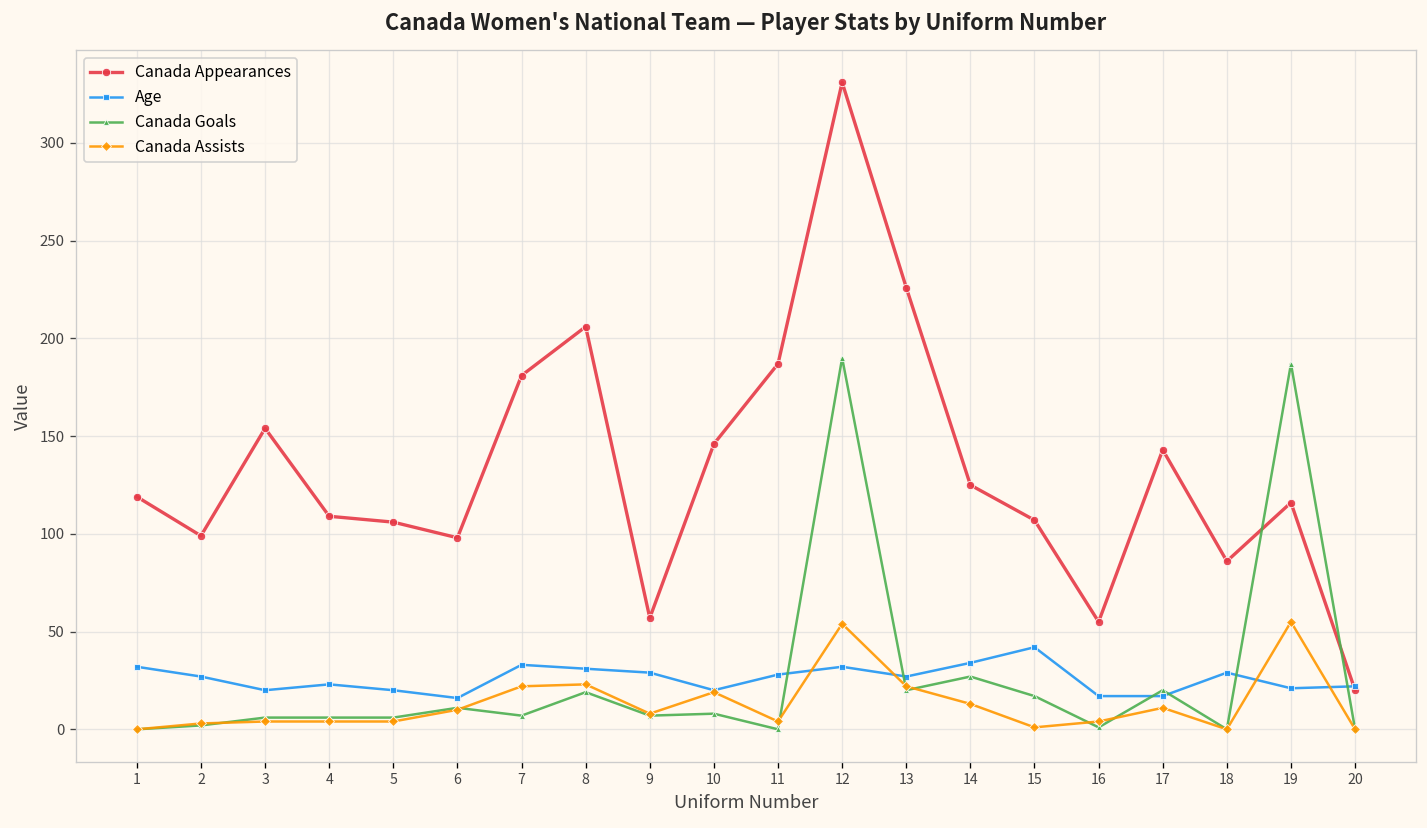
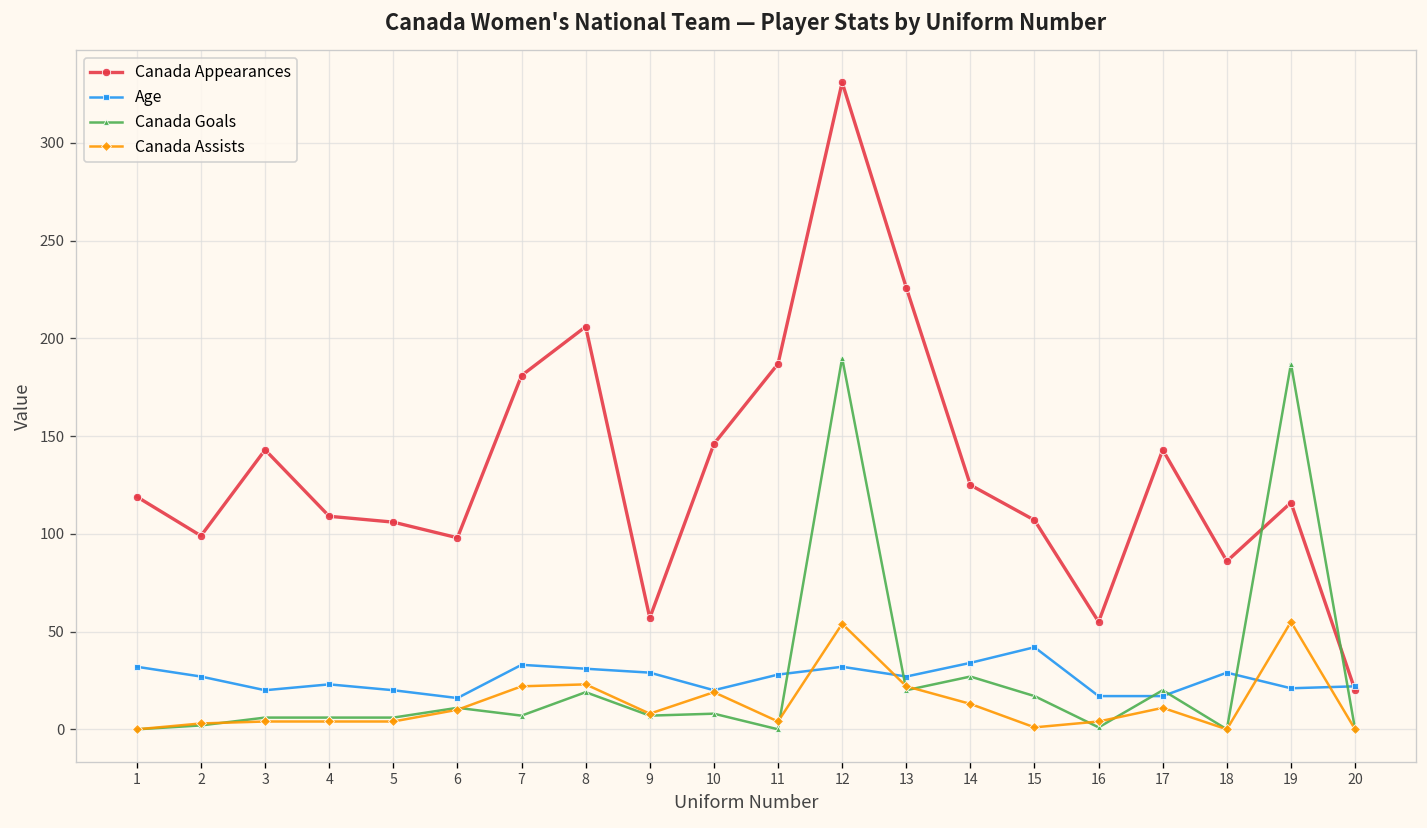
  {
    "Canada Appearances": {
      "1": 119,
      "2": 99,
-     "3": 154,
+     "3": 143,
      "4": 109,
      "5": 106,
      "6": 98,
      "7": 181,
      "8": 206,
      "9": 57,
      "10": 146,
      "11": 187,
      "12": 331,
      "13": 226,
      "14": 125,
      "15": 107,
      "16": 55,
      "17": 143,
      "18": 86,
      "19": 116,
      "20": 20
    },
    "Age": {
      "1": 32,
      "2": 27,
      "3": 20,
      "4": 23,
      "5": 20,
      "6": 16,
      "7": 33,
      "8": 31,
      "9": 29,
      "11": 28,
      "12": 32,
      "13": 27,
      "14": 34,
      "15": 42,
      "16": 17,
      "17": 17,
      "18": 29,
      "19": 21,
      "20": 22
    },
    "Canada Goals": {
      "3": 6,
      "4": 6,
      "5": 6,
      "7": 7,
      "8": 19,
      "10": 8,
      "11": 0,
      "12": 190,
      "13": 20,
      "14": 27,
      "15": 17,
      "16": 1,
      "17": 20,
      "19": 187
    },
    "Canada Assists": {
      "3": 4,
      "4": 4,
      "5": 4,
      "7": 22,
      "8": 23,
      "11": 4,
      "12": 54,
      "13": 22,
      "14": 13,
      "15": 1,
      "16": 4,
      "17": 11,
      "19": 55
    }
  }
